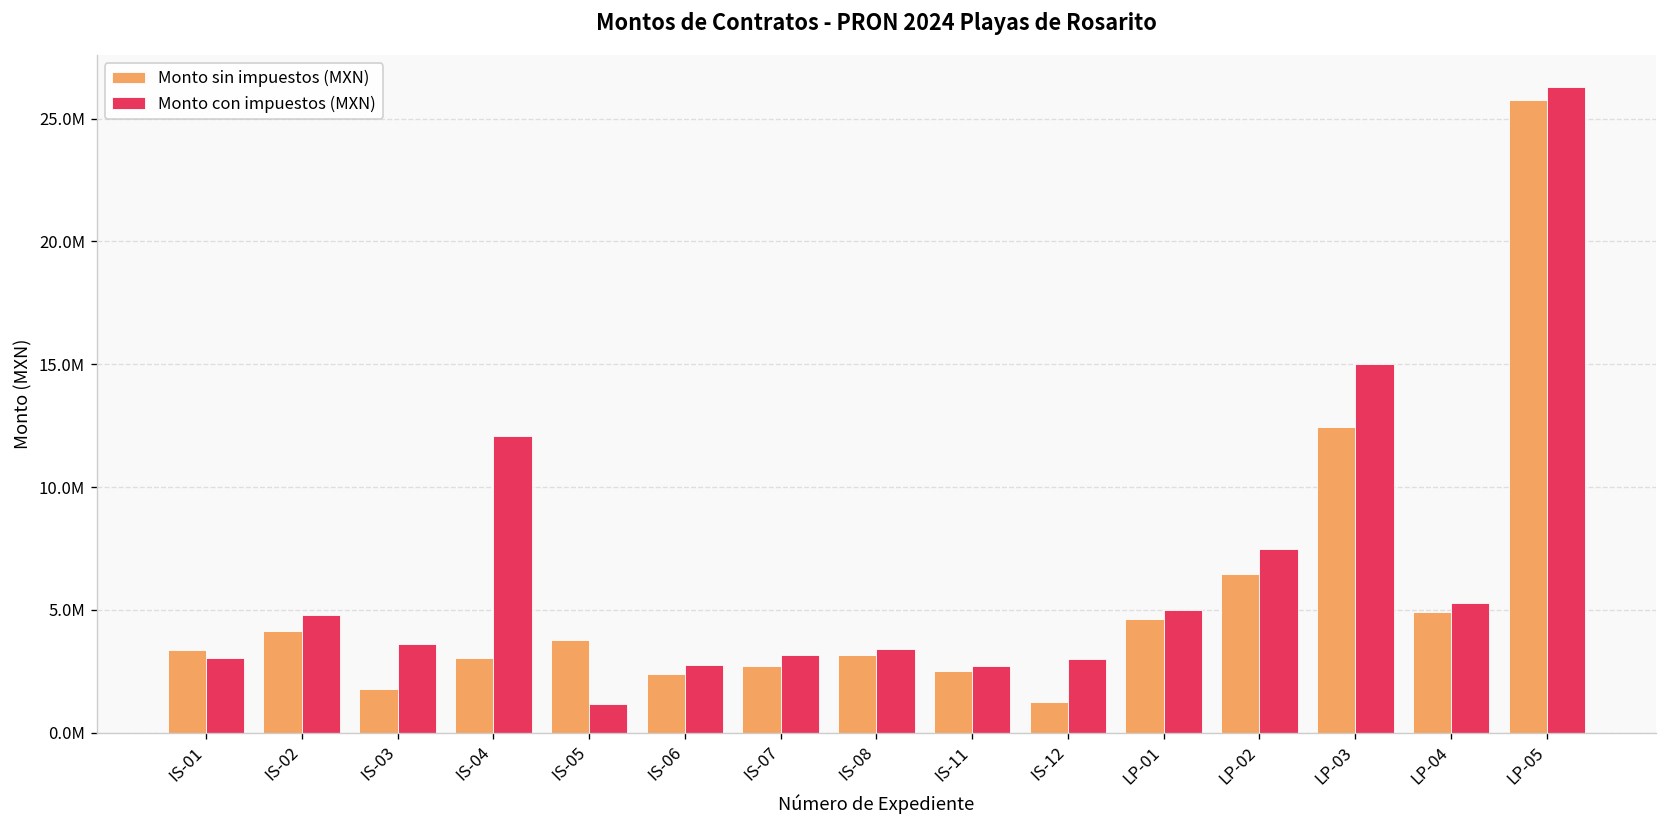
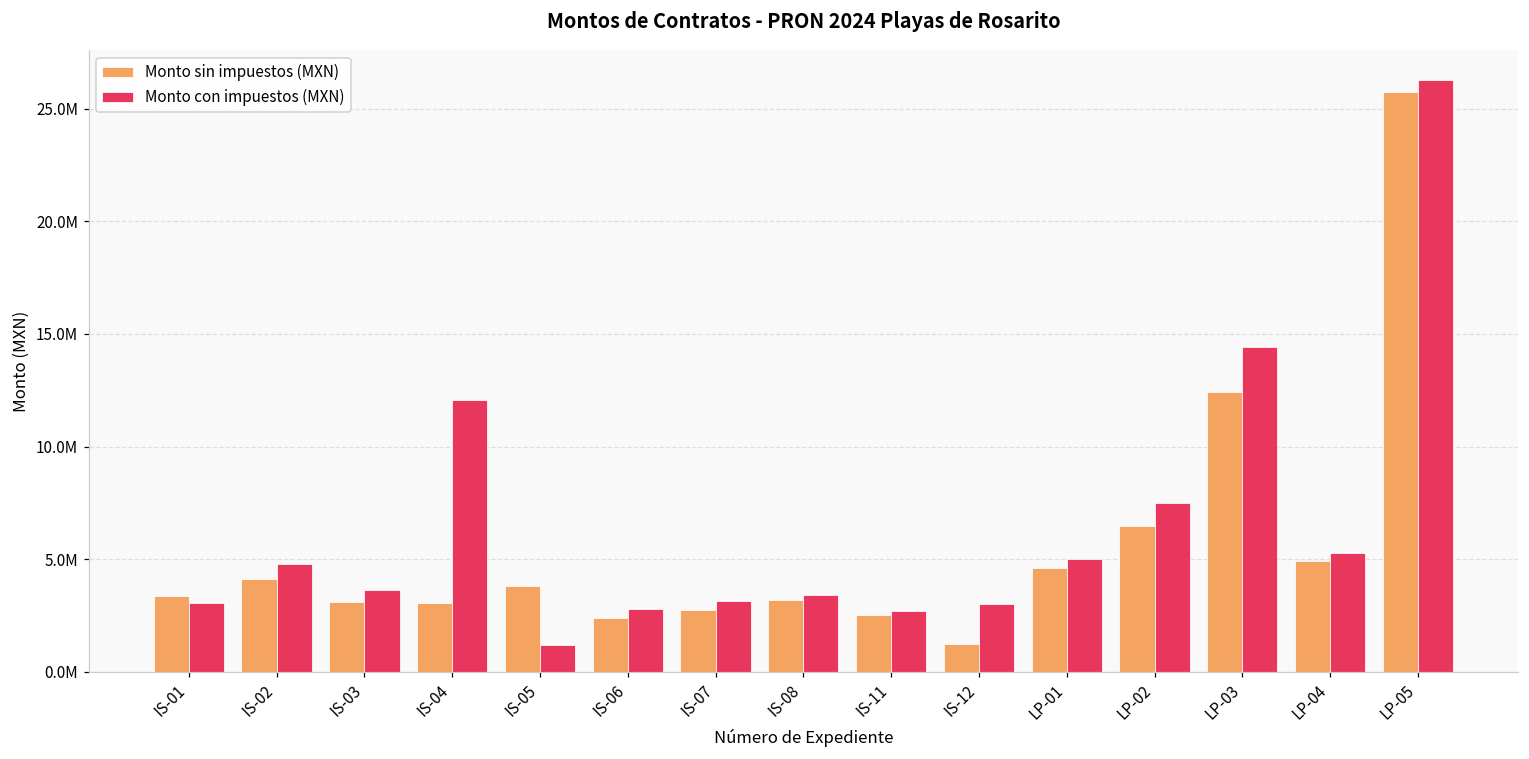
  {
    "Monto sin impuestos (MXN)": {
      "IS-01": 3400000,
      "IS-02": 4100000,
-     "IS-03": 1800000,
+     "IS-03": 3100000,
      "IS-04": 3100000,
      "IS-05": 3800000,
      "IS-06": 2400000,
      "IS-07": 2700000,
      "IS-08": 3200000,
      "IS-11": 2500000,
      "IS-12": 1200000,
      "LP-01": 4600000,
      "LP-02": 6500000,
      "LP-03": 12400000,
      "LP-04": 4900000,
      "LP-05": 25800000
    },
    "Monto con impuestos (MXN)": {
      "IS-01": 3100000,
      "IS-02": 4800000,
      "IS-03": 3600000,
      "IS-04": 12100000,
      "IS-05": 1200000,
      "IS-06": 2800000,
      "IS-07": 3200000,
      "IS-08": 3400000,
      "IS-11": 2700000,
      "IS-12": 3000000,
      "LP-01": 5000000,
      "LP-02": 7500000,
-     "LP-03": 15000000,
+     "LP-03": 14400000,
      "LP-04": 5300000,
      "LP-05": 26300000
    }
  }
